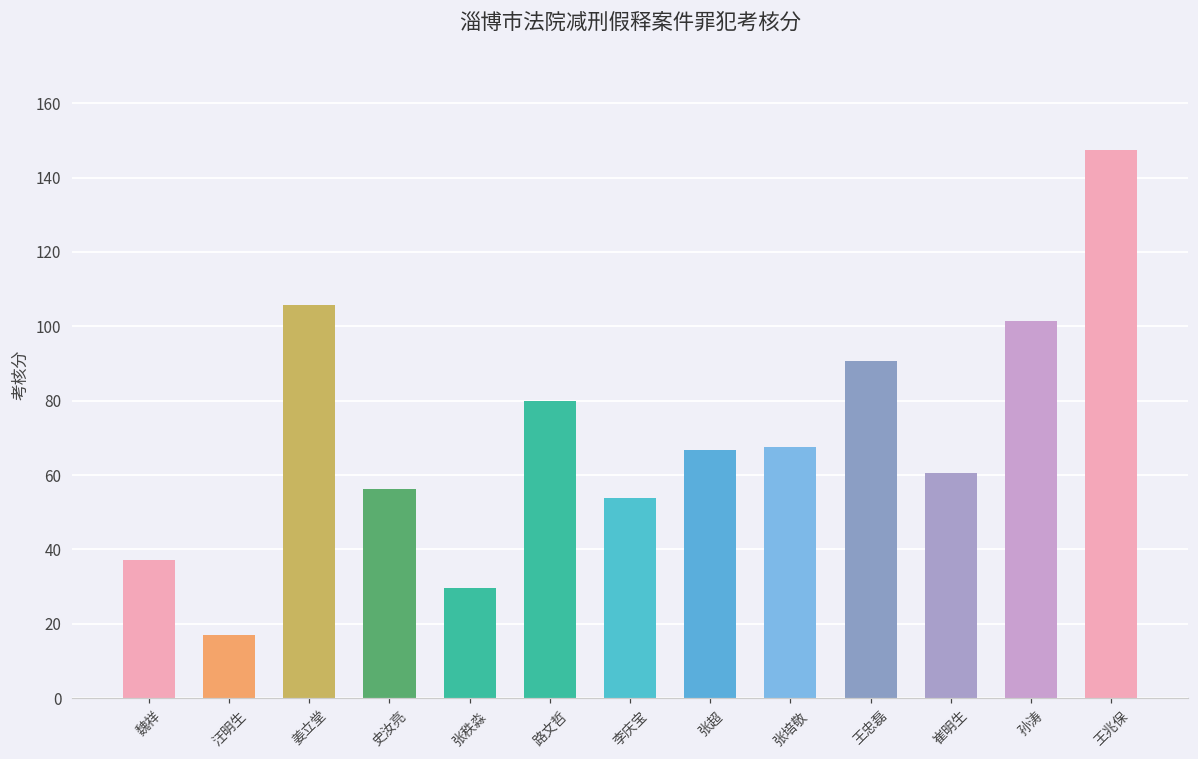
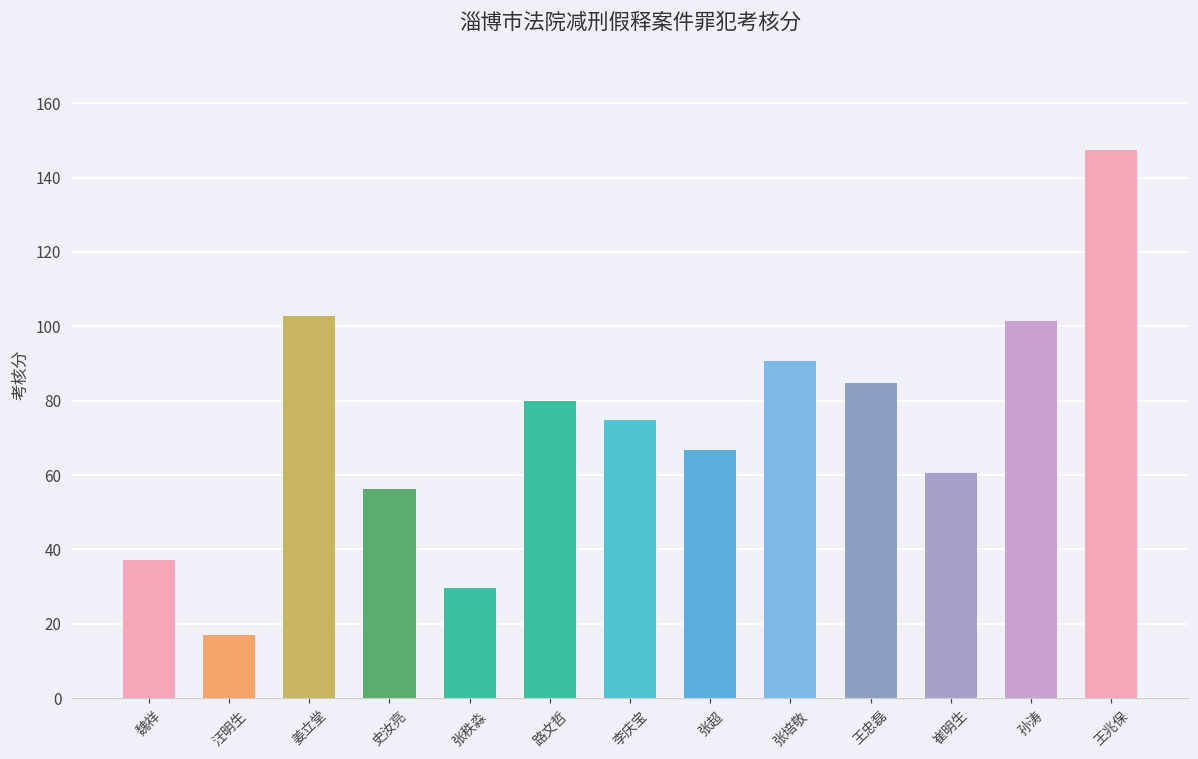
  {
    "魏祥": 37,
    "汪明生": 17,
-   "姜立堂": 106,
+   "姜立堂": 103,
    "史汝亮": 56,
    "张秩淼": 30,
    "路文哲": 80,
-   "李庆宝": 54,
+   "李庆宝": 75,
    "张超": 67,
-   "张培敬": 67,
-   "王忠磊": 91,
+   "张培敬": 91,
+   "王忠磊": 85,
    "崔明生": 61,
    "孙涛": 101,
    "王兆保": 147
  }
